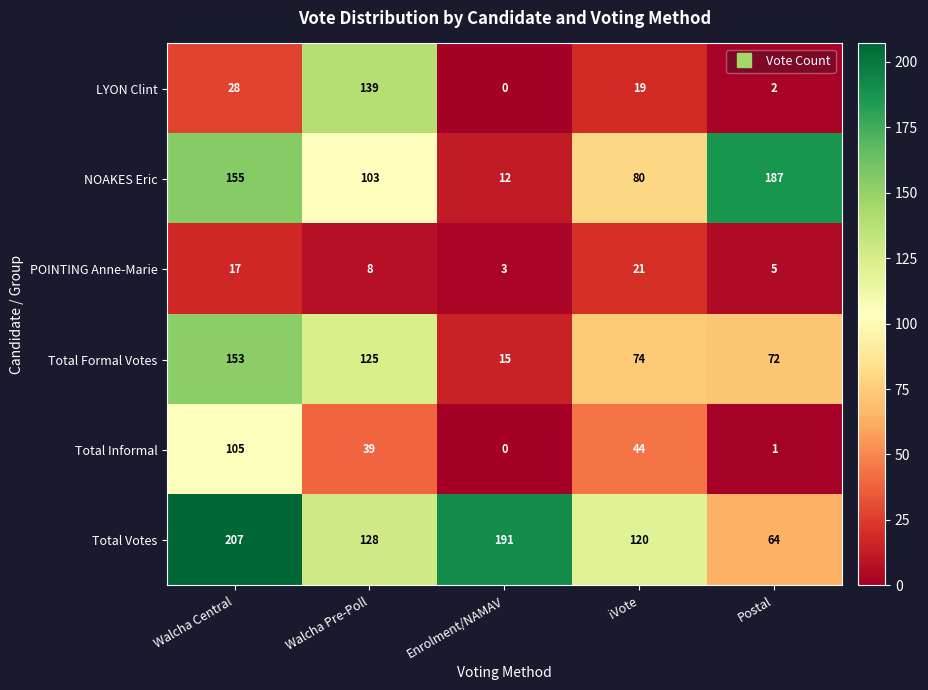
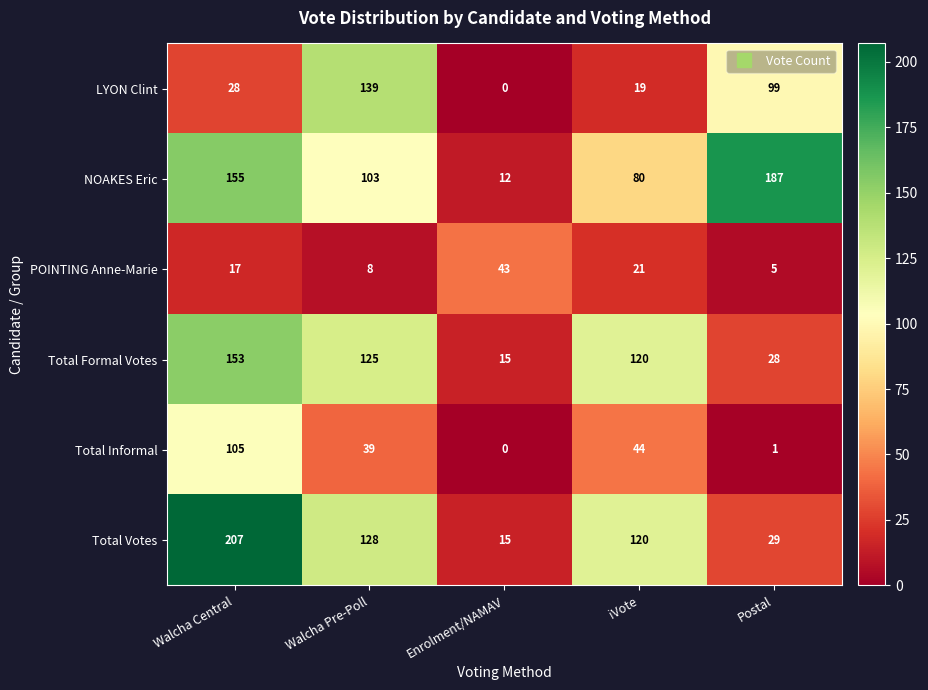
  {
    "LYON Clint": {
      "Walcha Central": 28,
      "Walcha Pre-Poll": 139,
      "Enrolment/NAMAV": 0,
      "iVote": 19,
-     "Postal": 2
+     "Postal": 99
    },
    "NOAKES Eric": {
      "Walcha Central": 155,
      "Walcha Pre-Poll": 103,
      "Enrolment/NAMAV": 12,
      "iVote": 80,
      "Postal": 187
    },
    "POINTING Anne-Marie": {
      "Walcha Central": 17,
      "Walcha Pre-Poll": 8,
-     "Enrolment/NAMAV": 3,
+     "Enrolment/NAMAV": 43,
      "iVote": 21,
      "Postal": 5
    },
    "Total Formal Votes": {
      "Walcha Central": 153,
      "Walcha Pre-Poll": 125,
      "Enrolment/NAMAV": 15,
-     "iVote": 74,
-     "Postal": 72
+     "iVote": 120,
+     "Postal": 28
    },
    "Total Informal": {
      "Walcha Central": 105,
      "Walcha Pre-Poll": 39,
      "Enrolment/NAMAV": 0,
      "iVote": 44,
      "Postal": 1
    },
    "Total Votes": {
      "Walcha Central": 207,
      "Walcha Pre-Poll": 128,
-     "Enrolment/NAMAV": 191,
+     "Enrolment/NAMAV": 15,
      "iVote": 120,
-     "Postal": 64
+     "Postal": 29
    }
  }
